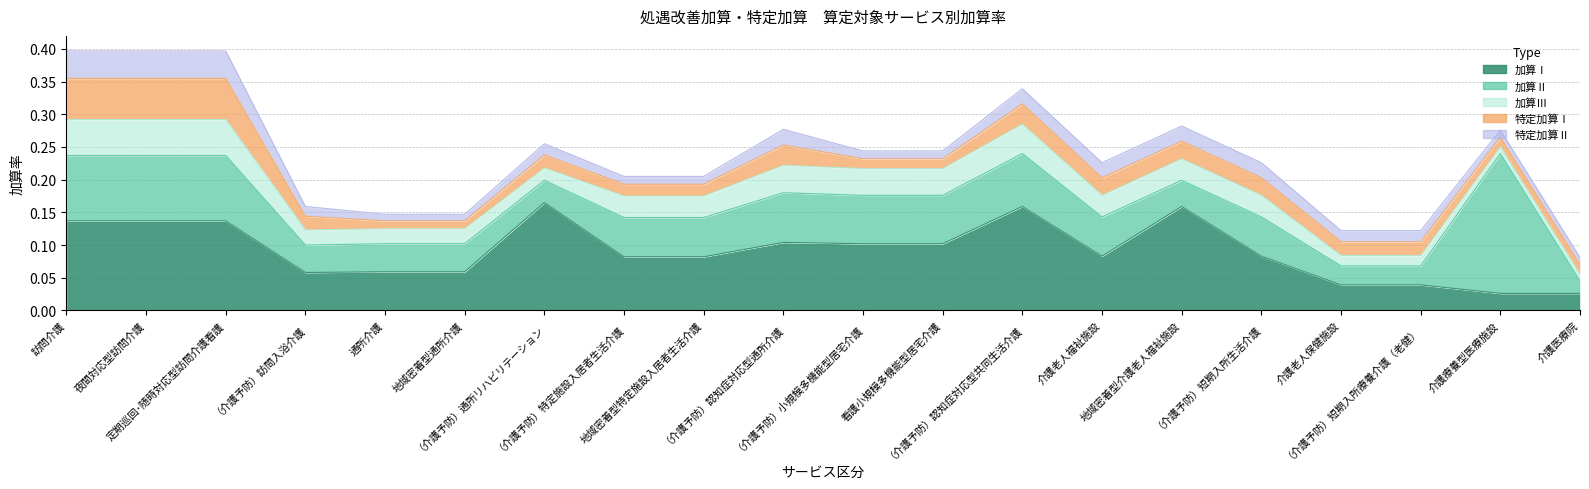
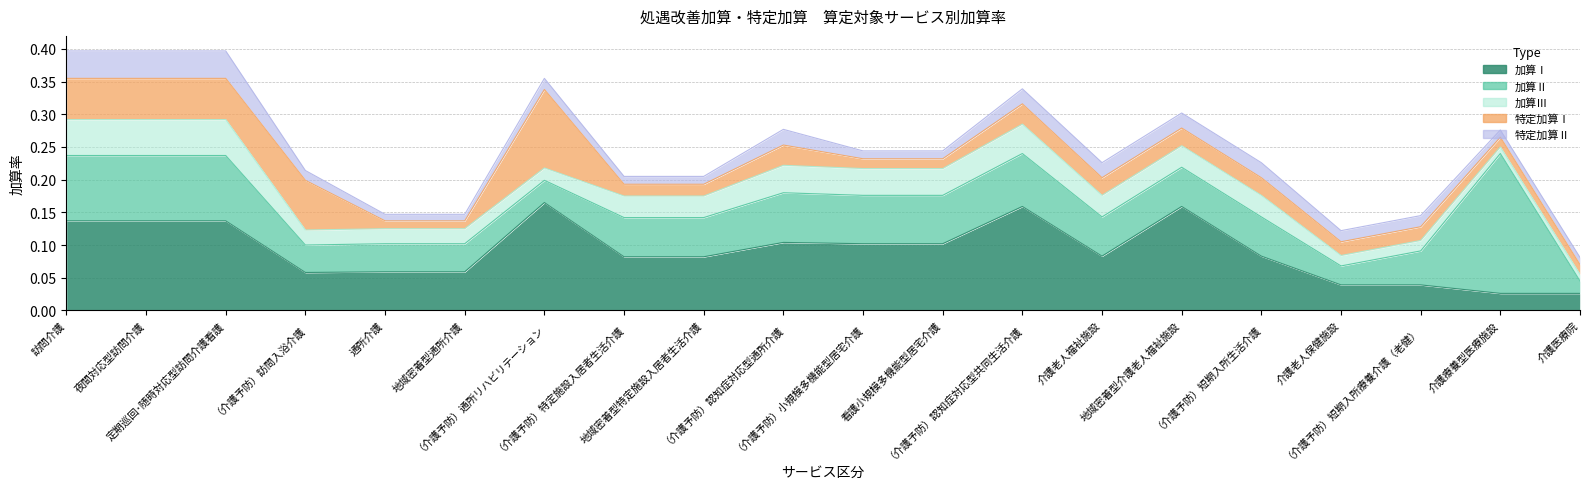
  {
    "加算Ⅰ": {
      "訪問介護": 0.14,
      "夜間対応型訪問介護": 0.14,
      "定期巡回･随時対応型訪問介護看護": 0.14,
      "（介護予防）訪問入浴介護": 0.06,
      "通所介護": 0.06,
      "地域密着型通所介護": 0.06,
      "（介護予防）通所リハビリテーション": 0.17,
      "（介護予防）特定施設入居者生活介護": 0.08,
      "地域密着型特定施設入居者生活介護": 0.08,
      "（介護予防）認知症対応型通所介護": 0.10,
      "（介護予防）小規模多機能型居宅介護": 0.10,
      "看護小規模多機能型居宅介護": 0.10,
      "（介護予防）認知症対応型共同生活介護": 0.16,
      "介護老人福祉施設": 0.08,
      "地域密着型介護老人福祉施設": 0.16,
      "（介護予防）短期入所生活介護": 0.08,
      "介護老人保健施設": 0.04,
      "（介護予防）短期入所療養介護（老健）": 0.04,
      "介護療養型医療施設": 0.03,
      "介護医療院": 0.03
    },
    "加算Ⅱ": {
      "訪問介護": 0.10,
      "夜間対応型訪問介護": 0.10,
      "定期巡回･随時対応型訪問介護看護": 0.10,
      "（介護予防）訪問入浴介護": 0.04,
      "通所介護": 0.04,
      "地域密着型通所介護": 0.04,
      "（介護予防）通所リハビリテーション": 0.03,
      "（介護予防）特定施設入居者生活介護": 0.06,
      "地域密着型特定施設入居者生活介護": 0.06,
      "（介護予防）認知症対応型通所介護": 0.08,
      "（介護予防）小規模多機能型居宅介護": 0.07,
      "看護小規模多機能型居宅介護": 0.07,
      "（介護予防）認知症対応型共同生活介護": 0.08,
      "介護老人福祉施設": 0.06,
-     "地域密着型介護老人福祉施設": 0.04,
+     "地域密着型介護老人福祉施設": 0.06,
      "（介護予防）短期入所生活介護": 0.06,
      "介護老人保健施設": 0.03,
-     "（介護予防）短期入所療養介護（老健）": 0.03,
+     "（介護予防）短期入所療養介護（老健）": 0.05,
      "介護療養型医療施設": 0.21,
      "介護医療院": 0.02
    },
    "特定加算Ⅰ": {
      "訪問介護": 0.06,
      "夜間対応型訪問介護": 0.06,
      "定期巡回･随時対応型訪問介護看護": 0.06,
-     "（介護予防）訪問入浴介護": 0.02,
+     "（介護予防）訪問入浴介護": 0.08,
      "通所介護": 0.01,
      "地域密着型通所介護": 0.01,
-     "（介護予防）通所リハビリテーション": 0.02,
+     "（介護予防）通所リハビリテーション": 0.12,
      "（介護予防）特定施設入居者生活介護": 0.02,
      "地域密着型特定施設入居者生活介護": 0.02,
      "（介護予防）認知症対応型通所介護": 0.03,
      "（介護予防）小規模多機能型居宅介護": 0.01,
      "看護小規模多機能型居宅介護": 0.01,
      "（介護予防）認知症対応型共同生活介護": 0.03,
      "介護老人福祉施設": 0.03,
      "地域密着型介護老人福祉施設": 0.03,
      "（介護予防）短期入所生活介護": 0.03,
      "介護老人保健施設": 0.02,
      "（介護予防）短期入所療養介護（老健）": 0.02,
      "介護療養型医療施設": 0.02,
      "介護医療院": 0.02
    }
  }
